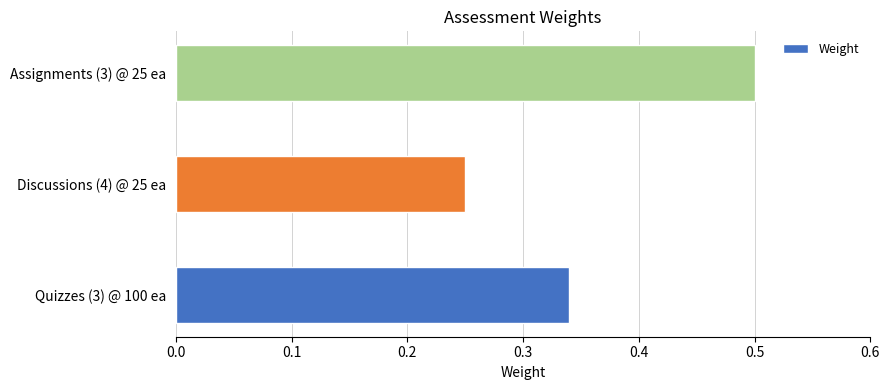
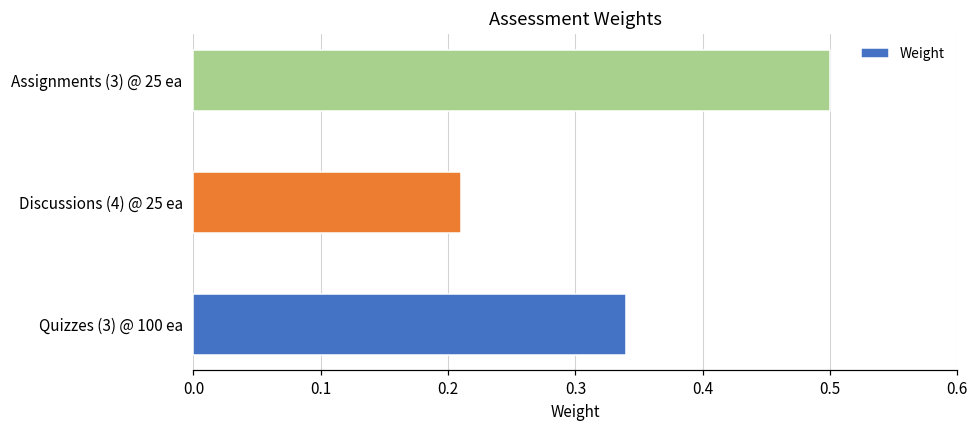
  {
    "Assignments (3) @ 25 ea": 0.50,
-   "Discussions (4) @ 25 ea": 0.25,
+   "Discussions (4) @ 25 ea": 0.21,
    "Quizzes (3) @ 100 ea": 0.34
  }
